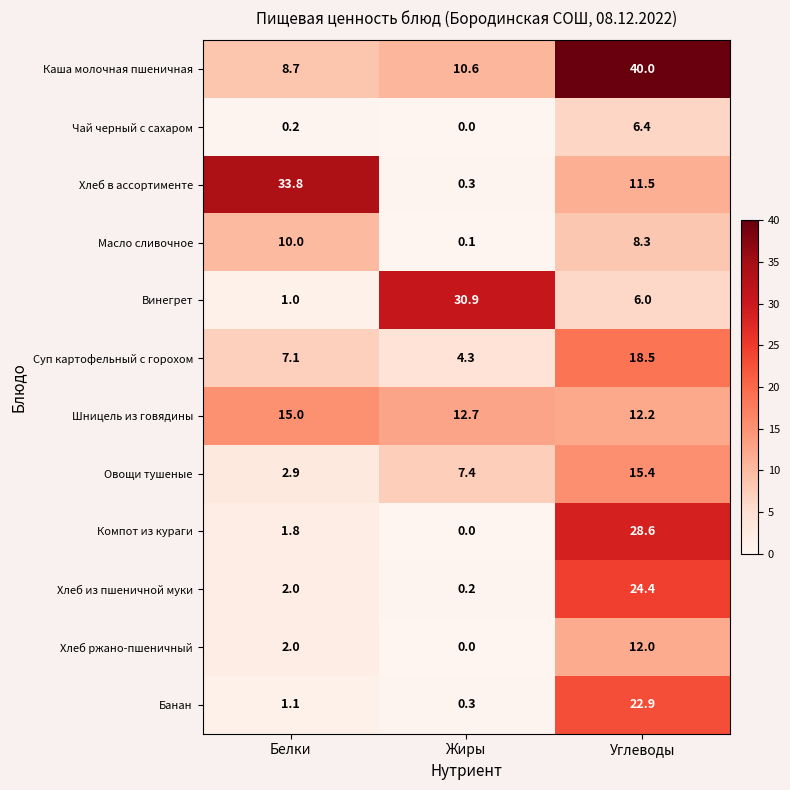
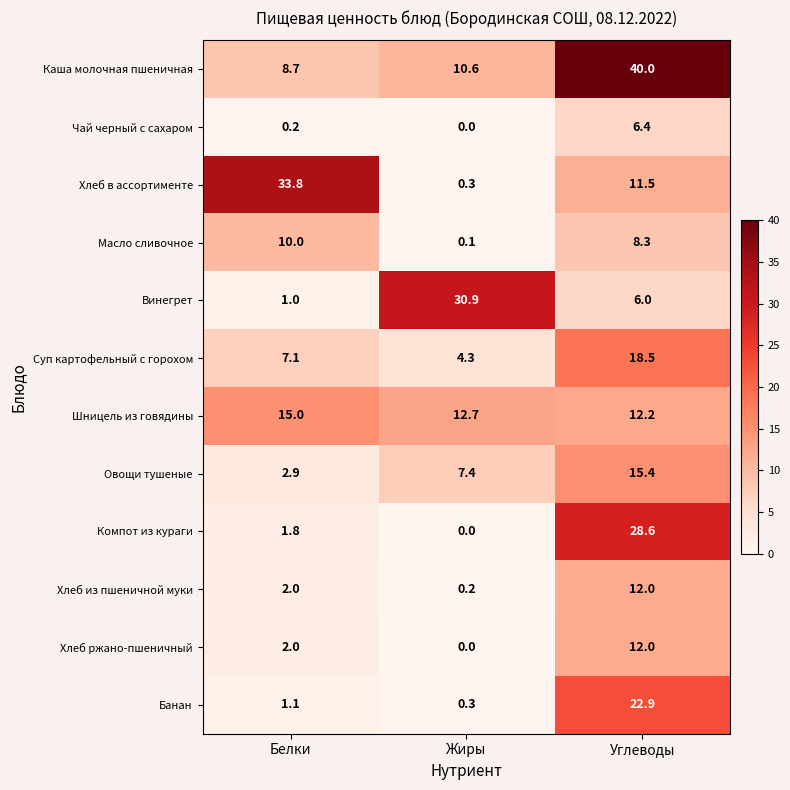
  {
    "Каша молочная пшеничная": {
      "Белки": 8.7,
      "Жиры": 10.6,
      "Углеводы": 40.0
    },
    "Чай черный с сахаром": {
      "Белки": 0.2,
      "Жиры": 0.0,
      "Углеводы": 6.4
    },
    "Хлеб в ассортименте": {
      "Белки": 33.8,
      "Жиры": 0.3,
      "Углеводы": 11.5
    },
    "Масло сливочное": {
      "Белки": 10.0,
      "Жиры": 0.1,
      "Углеводы": 8.3
    },
    "Винегрет": {
      "Белки": 1.0,
      "Жиры": 30.9,
      "Углеводы": 6.0
    },
    "Суп картофельный с горохом": {
      "Белки": 7.1,
      "Жиры": 4.3,
      "Углеводы": 18.5
    },
    "Шницель из говядины": {
      "Белки": 15.0,
      "Жиры": 12.7,
      "Углеводы": 12.2
    },
    "Овощи тушеные": {
      "Белки": 2.9,
      "Жиры": 7.4,
      "Углеводы": 15.4
    },
    "Компот из кураги": {
      "Белки": 1.8,
      "Жиры": 0.0,
      "Углеводы": 28.6
    },
    "Хлеб из пшеничной муки": {
      "Белки": 2.0,
      "Жиры": 0.2,
-     "Углеводы": 24.4
+     "Углеводы": 12.0
    },
    "Хлеб ржано-пшеничный": {
      "Белки": 2.0,
      "Жиры": 0.0,
      "Углеводы": 12.0
    },
    "Банан": {
      "Белки": 1.1,
      "Жиры": 0.3,
      "Углеводы": 22.9
    }
  }
